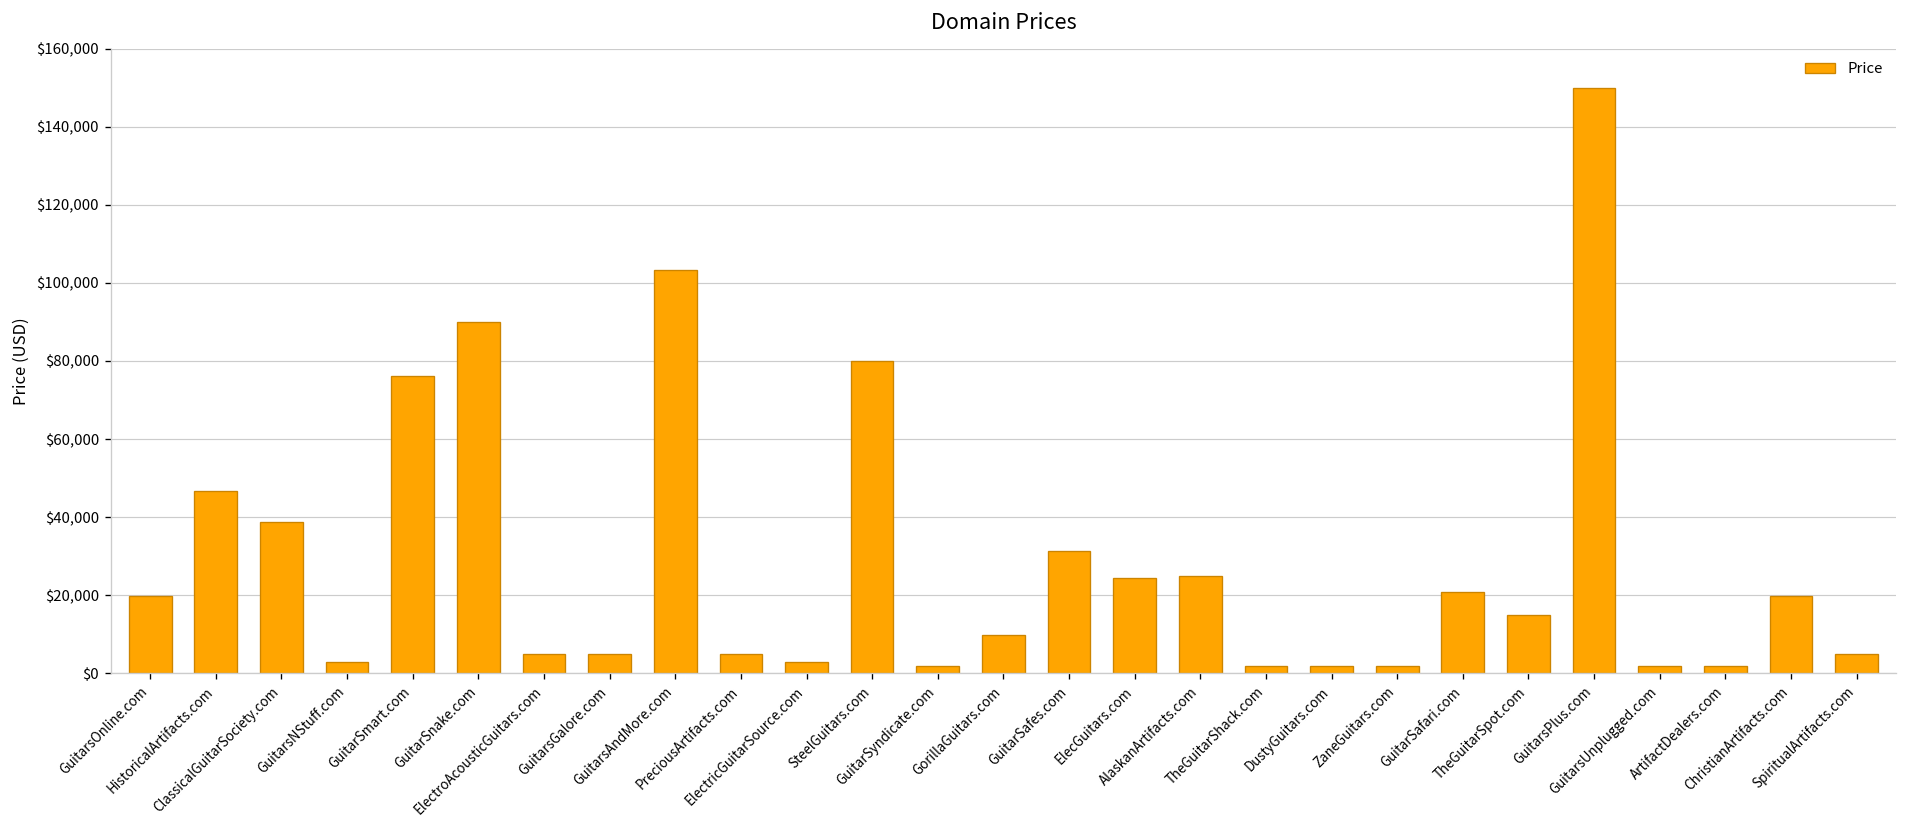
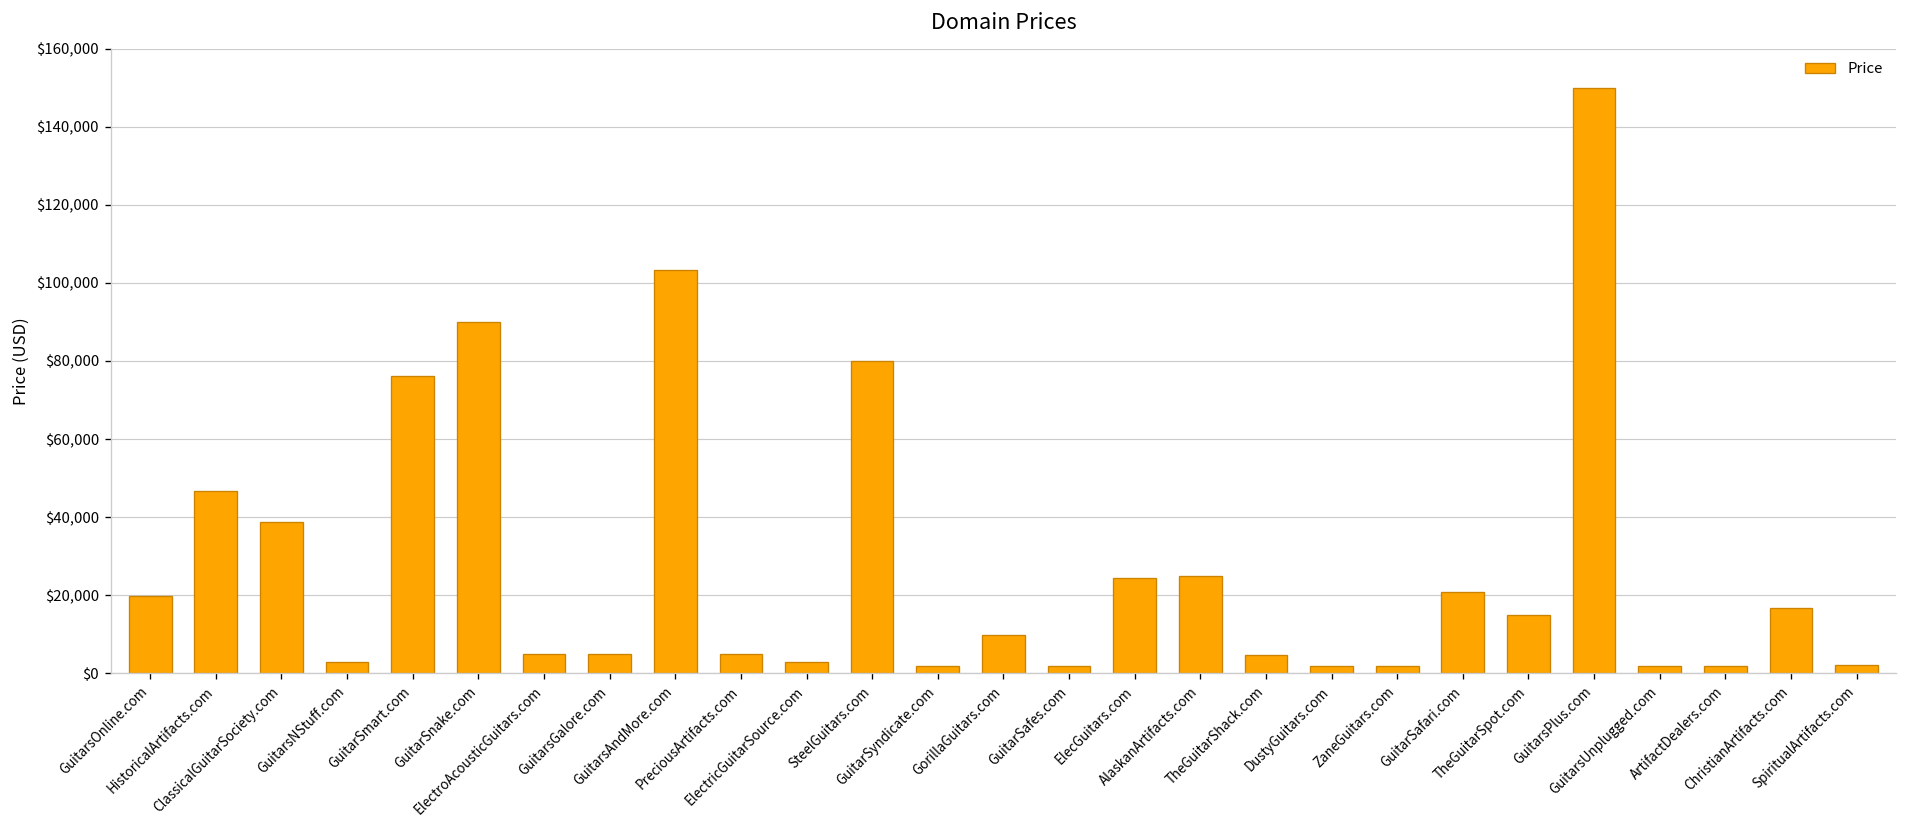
  {
    "GuitarsOnline.com": "$20,000",
    "HistoricalArtifacts.com": "$47,000",
    "ClassicalGuitarSociety.com": "$39,000",
    "GuitarsNStuff.com": "$3,000",
    "GuitarSmart.com": "$76,000",
    "GuitarSnake.com": "$90,000",
    "ElectroAcousticGuitars.com": "$5,000",
    "GuitarsGalore.com": "$5,000",
    "GuitarsAndMore.com": "$103,000",
    "PreciousArtifacts.com": "$5,000",
    "ElectricGuitarSource.com": "$3,000",
    "SteelGuitars.com": "$80,000",
    "GuitarSyndicate.com": "$2,000",
    "GorillaGuitars.com": "$10,000",
-   "GuitarSafes.com": "$31,000",
+   "GuitarSafes.com": "$2,000",
    "ElecGuitars.com": "$24,000",
    "AlaskanArtifacts.com": "$25,000",
-   "TheGuitarShack.com": "$2,000",
+   "TheGuitarShack.com": "$5,000",
    "DustyGuitars.com": "$2,000",
    "ZaneGuitars.com": "$2,000",
    "GuitarSafari.com": "$21,000",
    "TheGuitarSpot.com": "$15,000",
    "GuitarsPlus.com": "$150,000",
    "GuitarsUnplugged.com": "$2,000",
    "ArtifactDealers.com": "$2,000",
-   "ChristianArtifacts.com": "$20,000",
-   "SpiritualArtifacts.com": "$5,000"
+   "ChristianArtifacts.com": "$17,000",
+   "SpiritualArtifacts.com": "$2,000"
  }
